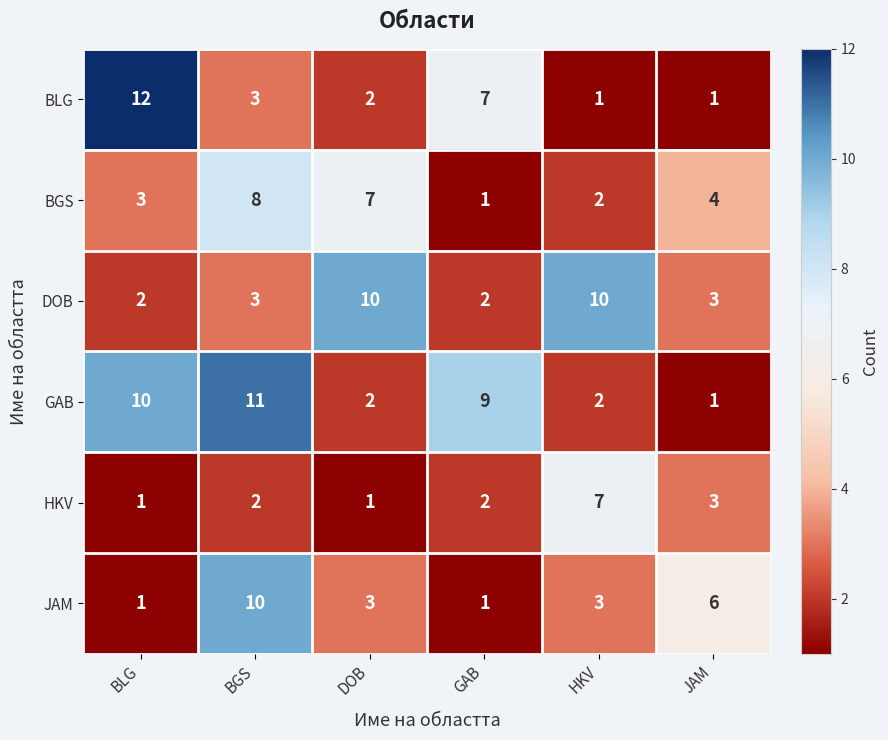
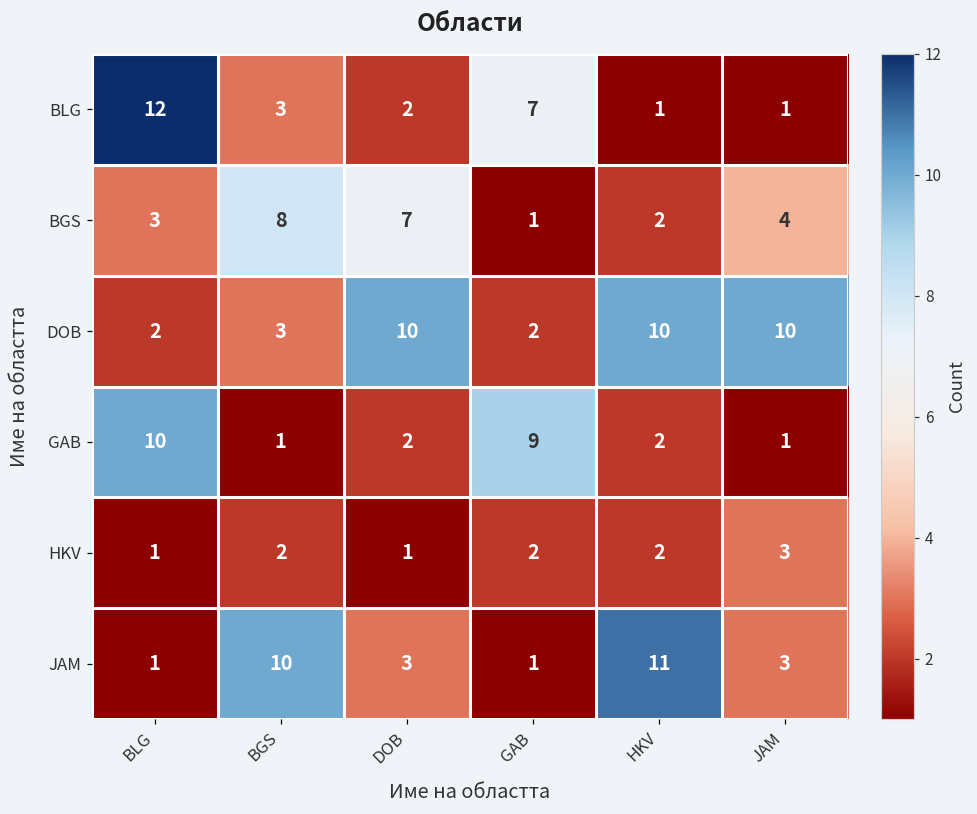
  {
    "BLG": {
      "BLG": 12,
      "BGS": 3,
      "DOB": 2,
      "GAB": 7,
      "HKV": 1,
      "JAM": 1
    },
    "BGS": {
      "BLG": 3,
      "BGS": 8,
      "DOB": 7,
      "GAB": 1,
      "HKV": 2,
      "JAM": 4
    },
    "DOB": {
      "BLG": 2,
      "BGS": 3,
      "DOB": 10,
      "GAB": 2,
      "HKV": 10,
-     "JAM": 3
+     "JAM": 10
    },
    "GAB": {
      "BLG": 10,
-     "BGS": 11,
+     "BGS": 1,
      "DOB": 2,
      "GAB": 9,
      "HKV": 2,
      "JAM": 1
    },
    "HKV": {
      "BLG": 1,
      "BGS": 2,
      "DOB": 1,
      "GAB": 2,
-     "HKV": 7,
+     "HKV": 2,
      "JAM": 3
    },
    "JAM": {
      "BLG": 1,
      "BGS": 10,
      "DOB": 3,
      "GAB": 1,
-     "HKV": 3,
-     "JAM": 6
+     "HKV": 11,
+     "JAM": 3
    }
  }
